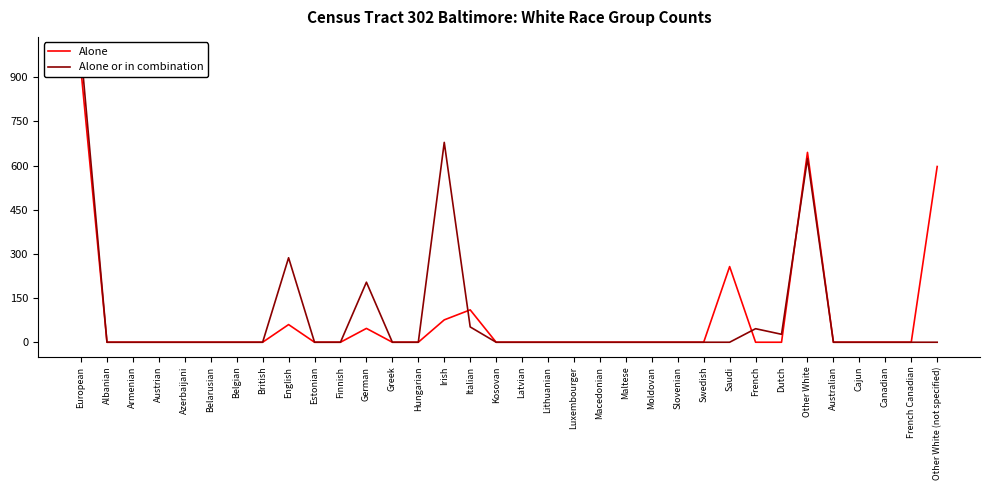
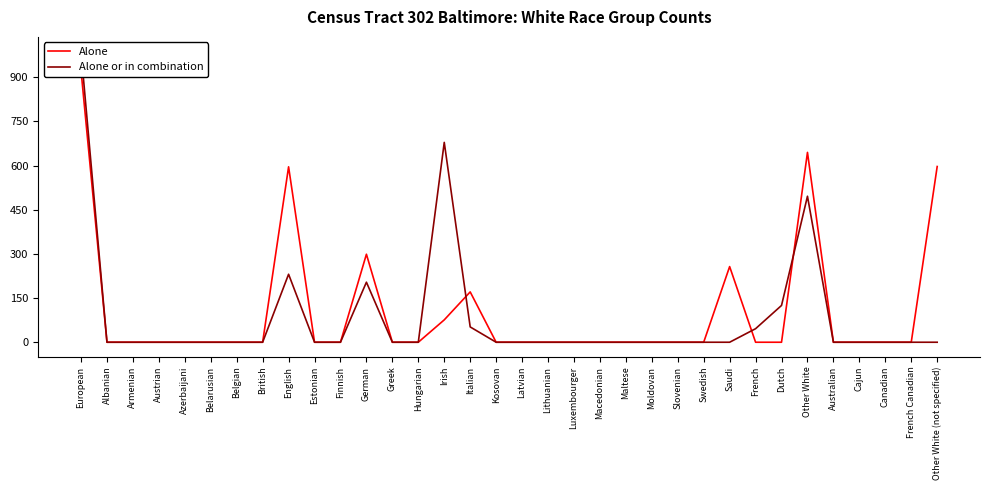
  {
    "Alone": {
-     "English": 60,
-     "German": 50,
+     "English": 600,
+     "German": 300,
      "Irish": 80,
-     "Italian": 110,
+     "Italian": 170,
      "Saudi": 260,
      "French": 0,
      "Dutch": 0,
      "Other White": 650,
      "Other White (not specified)": 600
    },
    "Alone or in combination": {
-     "English": 290,
+     "English": 230,
      "German": 200,
      "Irish": 680,
      "Italian": 50,
      "Saudi": 0,
      "French": 50,
-     "Dutch": 30,
-     "Other White": 620,
+     "Dutch": 130,
+     "Other White": 500,
      "Other White (not specified)": 0
    }
  }
